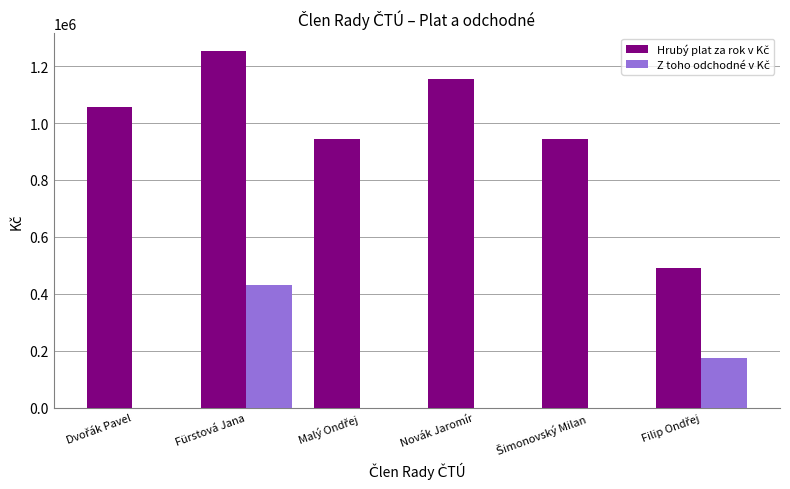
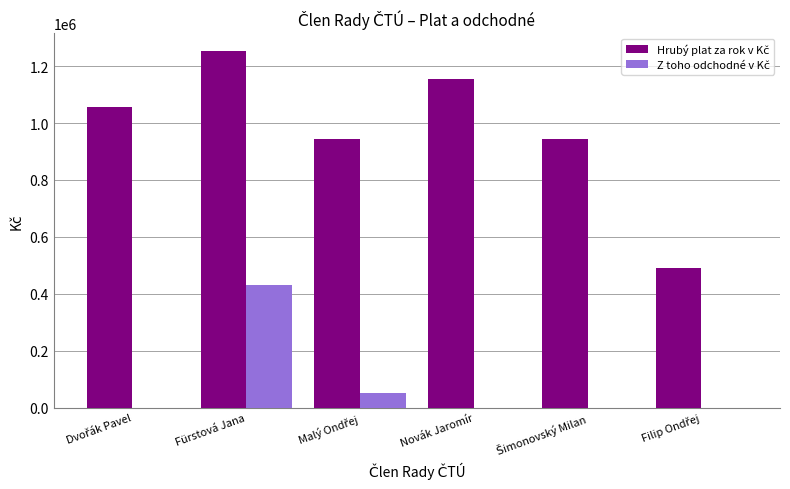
  {
    "Hrubý plat za rok v Kč": {
      "Dvořák Pavel": 1060000,
      "Fürstová Jana": 1250000,
      "Malý Ondřej": 940000,
      "Novák Jaromír": 1150000,
      "Šimonovský Milan": 940000,
      "Filip Ondřej": 490000
    },
    "Z toho odchodné v Kč": {
      "Dvořák Pavel": 0,
      "Fürstová Jana": 430000,
-     "Malý Ondřej": 0,
+     "Malý Ondřej": 50000,
      "Novák Jaromír": 0,
      "Šimonovský Milan": 0,
-     "Filip Ondřej": 180000
+     "Filip Ondřej": 0
    }
  }
